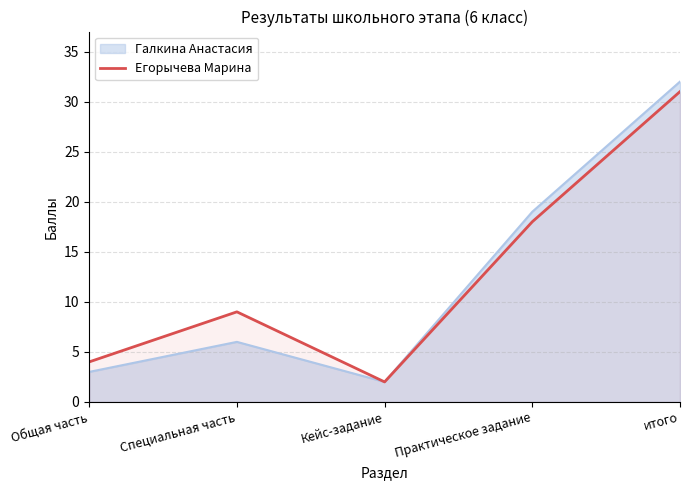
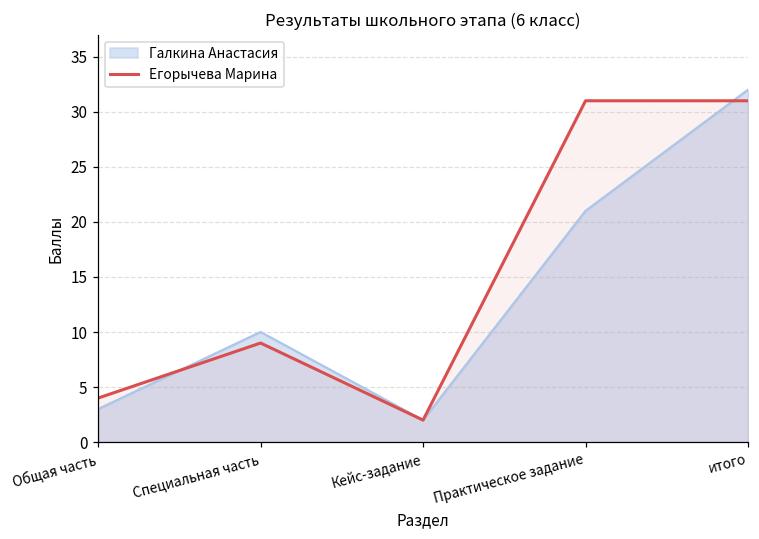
  {
    "Галкина Анастасия": {
      "Общая часть": 3,
-     "Специальная часть": 6,
-     "Практическое задание": 19,
+     "Специальная часть": 10,
+     "Практическое задание": 21,
      "итого": 32
    },
    "Егорычева Марина": {
      "Общая часть": 4,
      "Специальная часть": 9,
-     "Практическое задание": 18,
+     "Практическое задание": 31,
      "итого": 31
    }
  }
